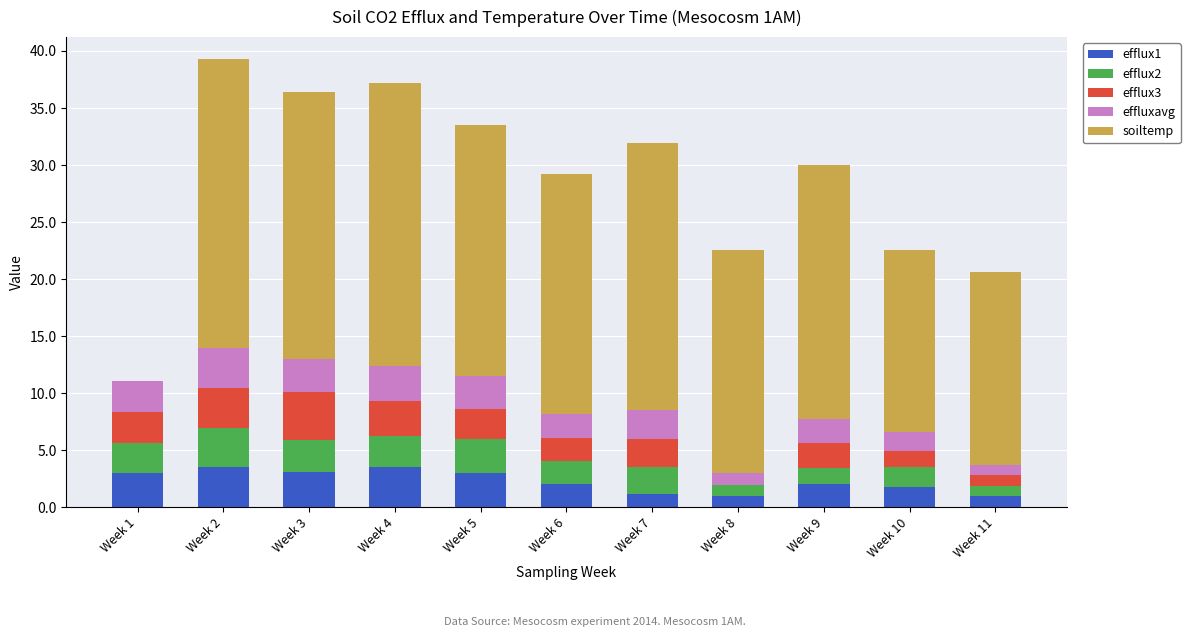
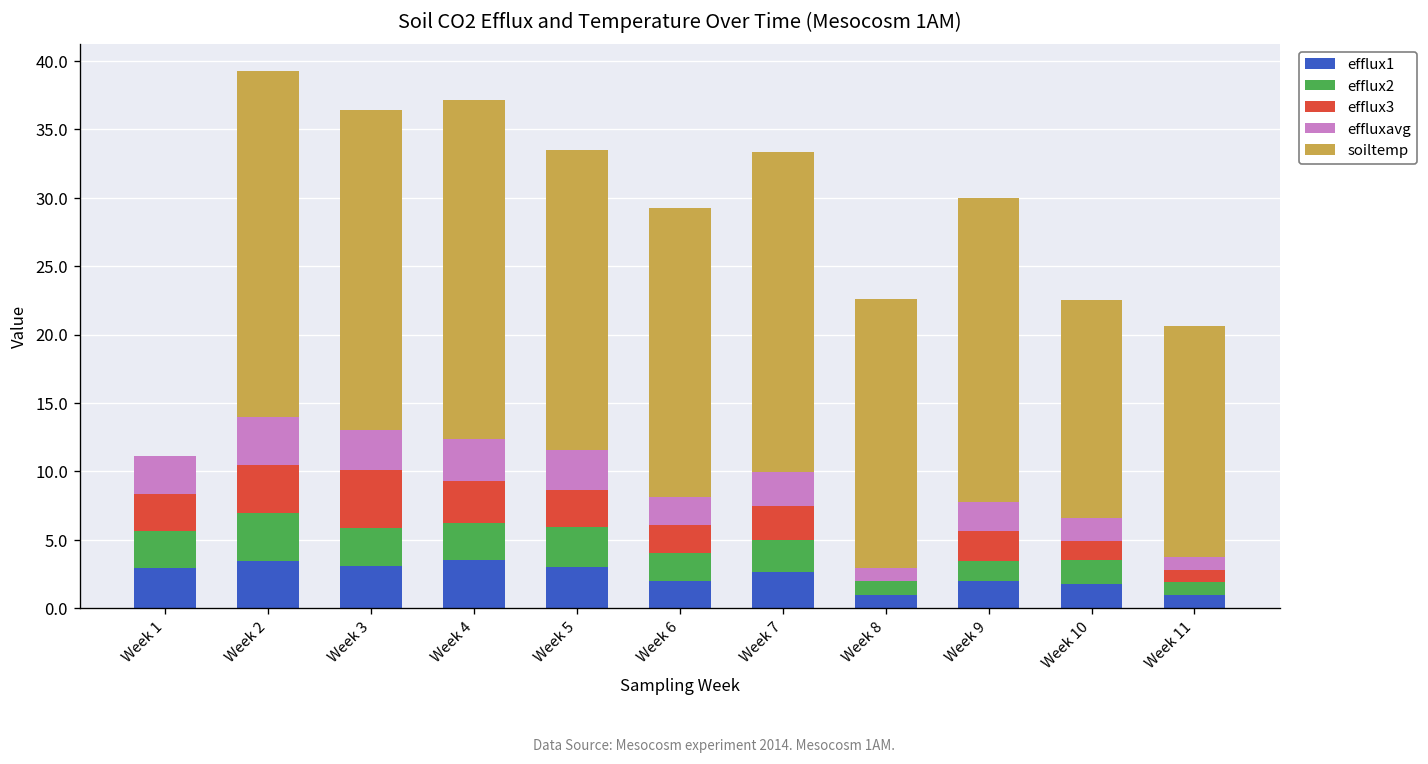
  {
    "efflux1": {
      "Week 1": 3.0,
      "Week 2": 3.5,
      "Week 3": 3.1,
      "Week 4": 3.5,
      "Week 5": 3.0,
      "Week 6": 2.0,
-     "Week 7": 1.2,
+     "Week 7": 2.6,
      "Week 8": 1.0,
      "Week 9": 2.0,
      "Week 10": 1.8,
      "Week 11": 1.0
    },
    "efflux2": {
      "Week 1": 2.7,
      "Week 2": 3.5,
      "Week 3": 2.8,
      "Week 4": 2.8,
      "Week 5": 2.9,
      "Week 6": 2.1,
      "Week 7": 2.4,
      "Week 8": 1.0,
      "Week 9": 1.4,
      "Week 10": 1.7,
      "Week 11": 0.9
    },
    "efflux3": {
      "Week 1": 2.7,
      "Week 2": 3.5,
      "Week 3": 4.3,
      "Week 4": 3.0,
      "Week 5": 2.7,
      "Week 6": 2.0,
      "Week 7": 2.5,
      "Week 8": 0.0,
      "Week 9": 2.2,
      "Week 10": 1.4,
      "Week 11": 0.9
    },
    "effluxavg": {
      "Week 1": 2.8,
      "Week 2": 3.5,
      "Week 3": 2.9,
      "Week 4": 3.1,
      "Week 5": 2.9,
      "Week 6": 2.0,
      "Week 7": 2.5,
      "Week 8": 1.0,
      "Week 9": 2.1,
      "Week 10": 1.6,
      "Week 11": 0.9
    },
    "soiltemp": {
      "Week 1": 0.0,
      "Week 2": 25.3,
      "Week 3": 23.4,
      "Week 4": 24.8,
      "Week 5": 21.9,
      "Week 6": 21.1,
      "Week 7": 23.4,
      "Week 8": 19.6,
      "Week 9": 22.2,
      "Week 10": 15.9,
      "Week 11": 16.9
    }
  }
